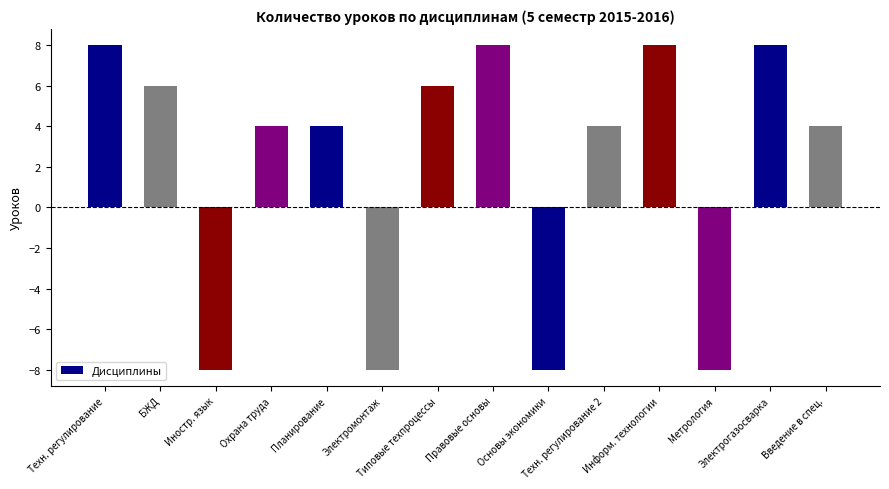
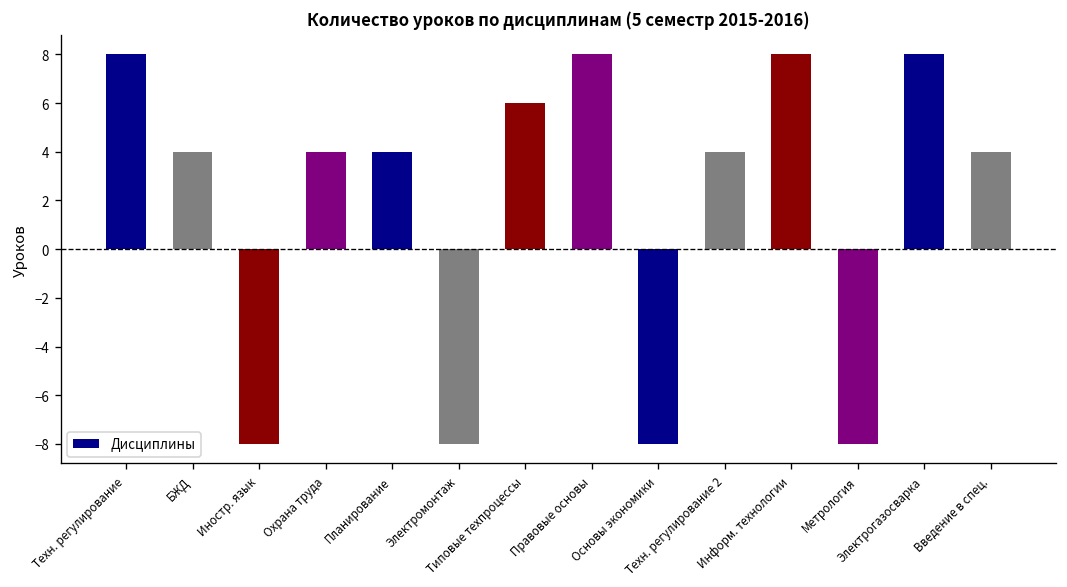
  {
    "Техн. регулирование": 8,
-   "БЖД": 6,
+   "БЖД": 4,
    "Иностр. язык": -8,
    "Охрана труда": 4,
    "Планирование": 4,
    "Электромонтаж": -8,
    "Типовые техпроцессы": 6,
    "Правовые основы": 8,
    "Основы экономики": -8,
    "Техн. регулирование 2": 4,
    "Информ. технологии": 8,
    "Метрология": -8,
    "Электрогазосварка": 8,
    "Введение в спец.": 4
  }
